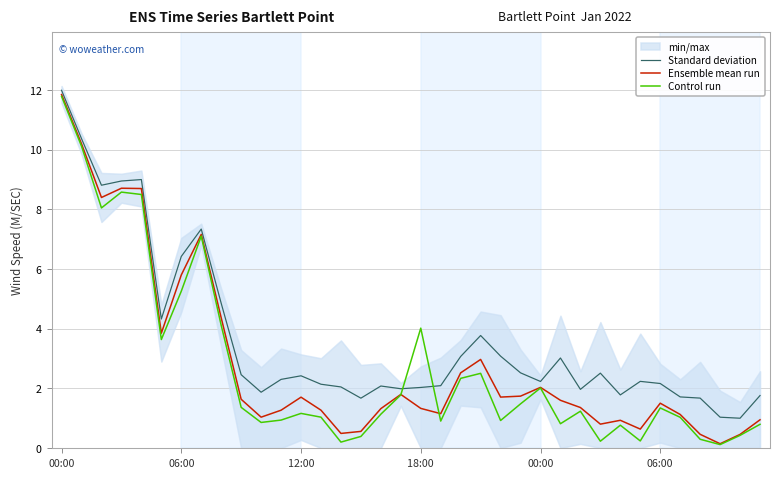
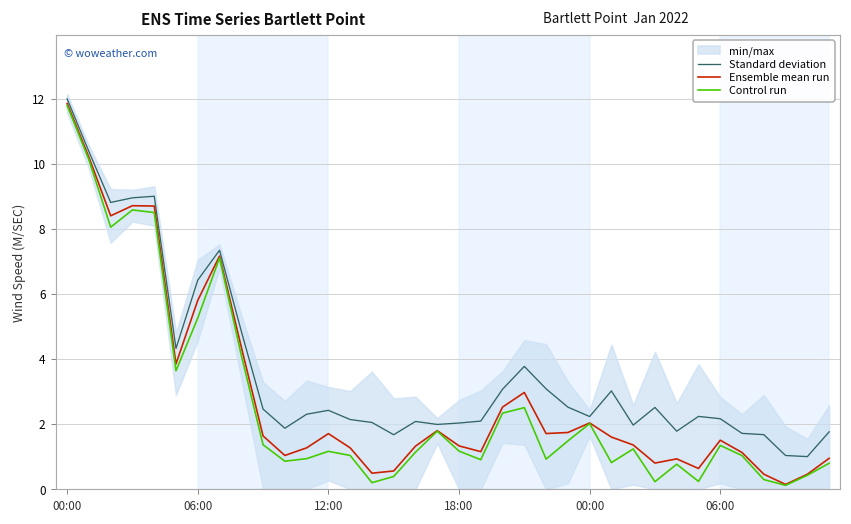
  {
    "Standard deviation": {
      "12:00": 2.4,
      "18:00": 2.0
    },
    "min/max": {
      "18:00": 2.7
    },
    "Ensemble mean run": {
      "12:00": 1.7,
      "18:00": 1.3
    },
    "Control run": {
      "12:00": 1.2,
-     "18:00": 4.0
+     "18:00": 1.2
    }
  }
